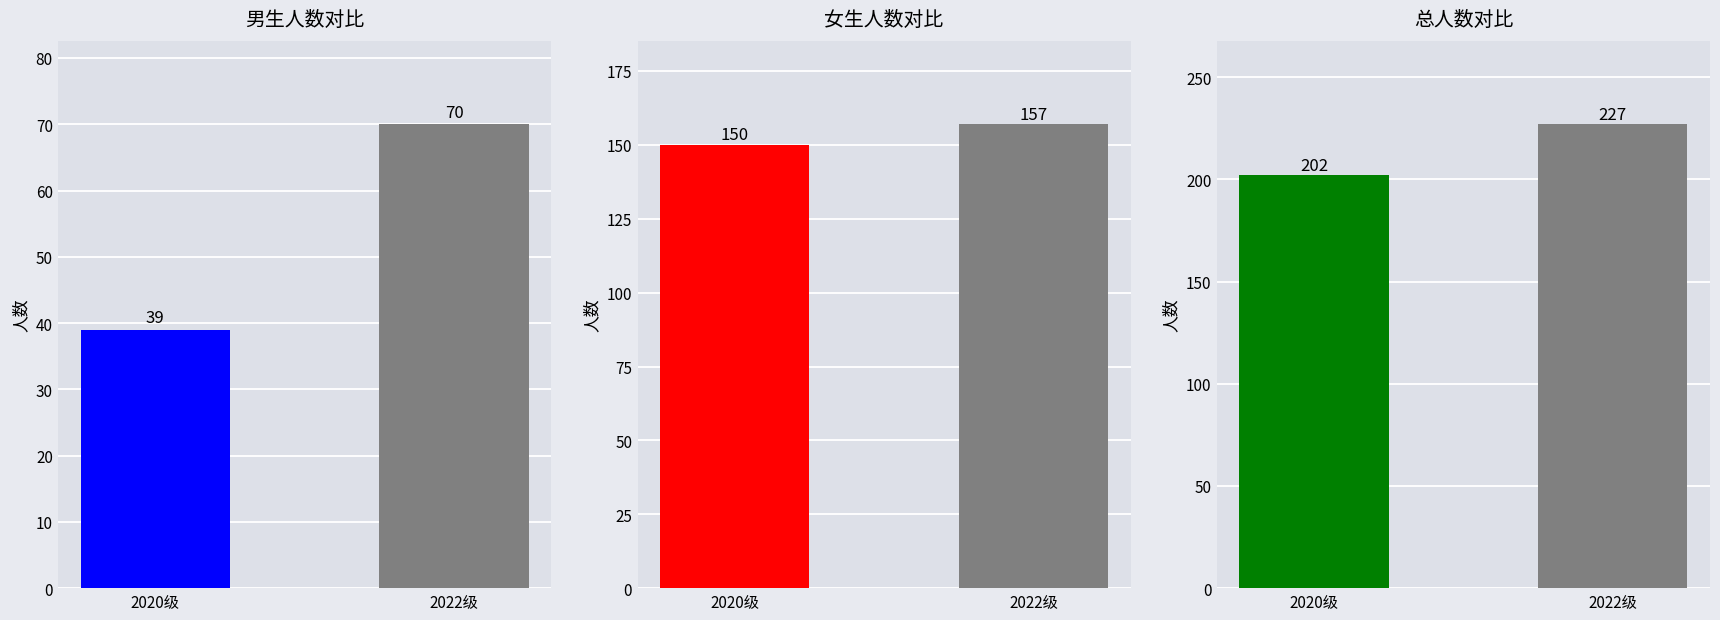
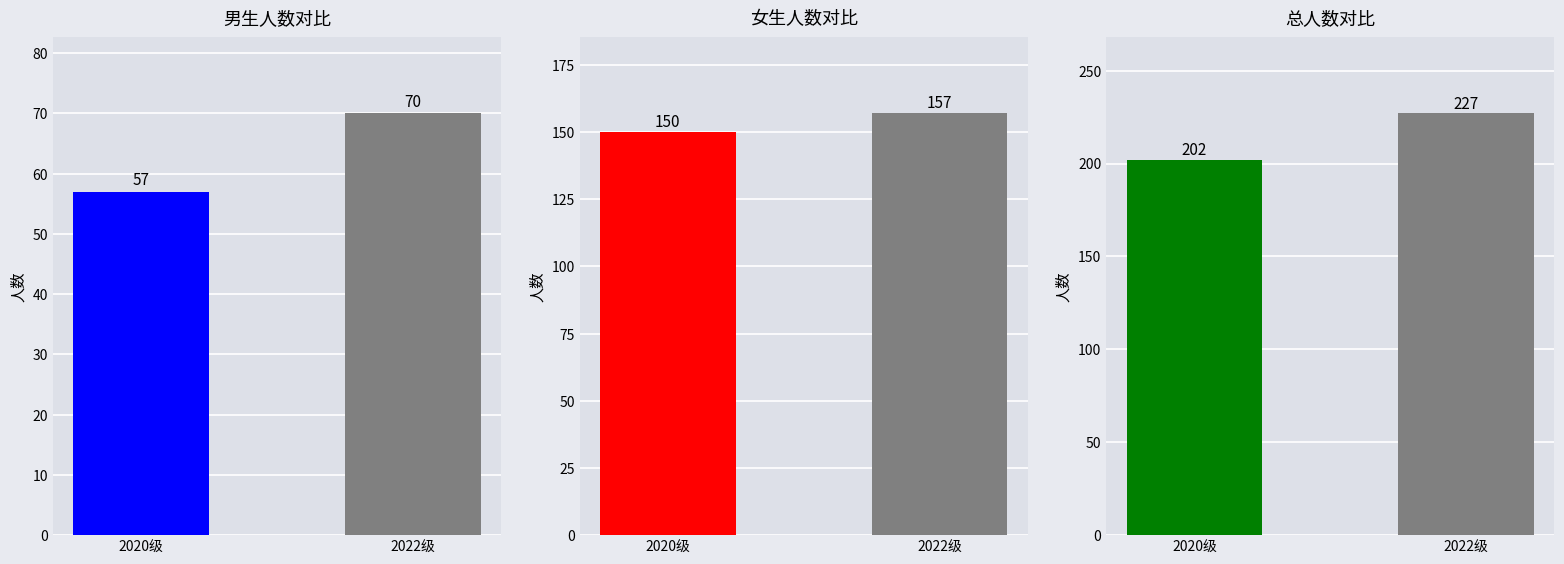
  {
    "男生人数对比": {
-     "2020级": 39,
+     "2020级": 57,
      "2022级": 70
    },
    "女生人数对比": {
      "2020级": 150,
      "2022级": 157
    },
    "总人数对比": {
      "2020级": 202,
      "2022级": 227
    }
  }
